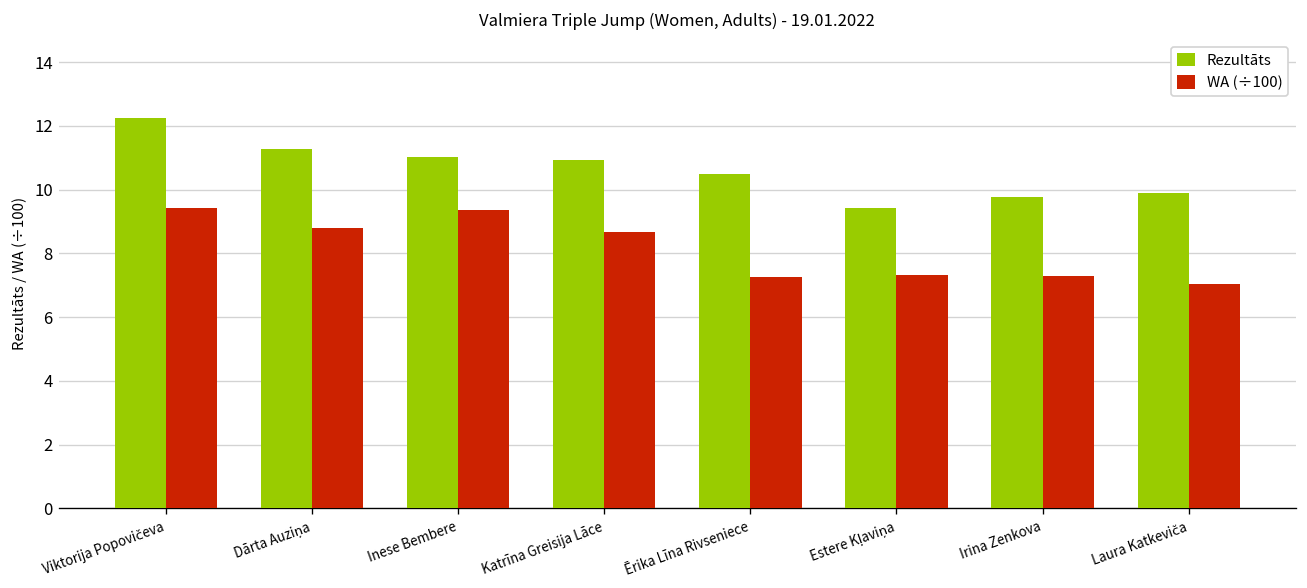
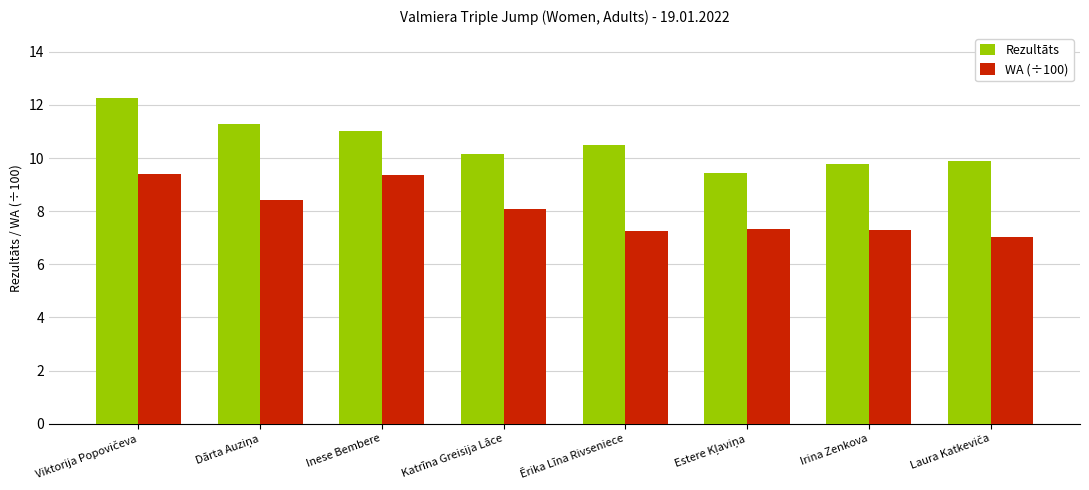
  {
    "Rezultāts": {
      "Viktorija Popovičeva": 12.3,
      "Dārta Auziņa": 11.3,
      "Inese Bembere": 11.0,
-     "Katrīna Greisija Lāce": 10.9,
+     "Katrīna Greisija Lāce": 10.2,
      "Ērika Līna Rivseniece": 10.5,
      "Estere Kļaviņa": 9.4,
      "Irina Zenkova": 9.8,
      "Laura Katkeviča": 9.9
    },
    "WA (÷100)": {
      "Viktorija Popovičeva": 9.4,
-     "Dārta Auziņa": 8.8,
+     "Dārta Auziņa": 8.4,
      "Inese Bembere": 9.4,
-     "Katrīna Greisija Lāce": 8.7,
+     "Katrīna Greisija Lāce": 8.1,
      "Ērika Līna Rivseniece": 7.3,
      "Estere Kļaviņa": 7.3,
      "Irina Zenkova": 7.3,
      "Laura Katkeviča": 7.0
    }
  }
